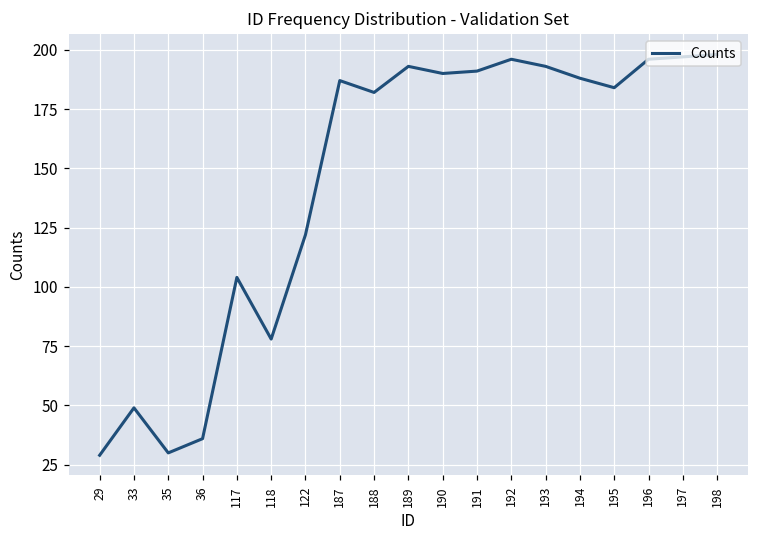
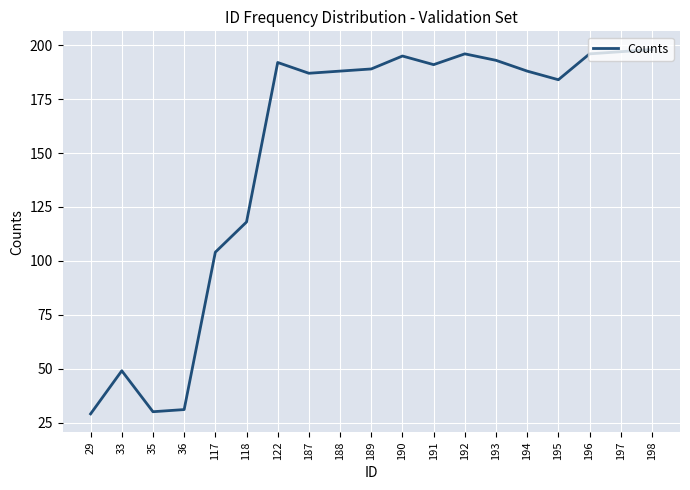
  {
    "29": 29,
    "33": 49,
    "35": 30,
-   "36": 36,
+   "36": 31,
    "117": 104,
-   "118": 78,
-   "122": 122,
+   "118": 118,
+   "122": 192,
    "187": 187,
-   "188": 182,
-   "189": 193,
-   "190": 190,
+   "188": 188,
+   "189": 189,
+   "190": 195,
    "191": 191,
    "192": 196,
    "193": 193,
    "194": 188,
    "195": 184
  }
